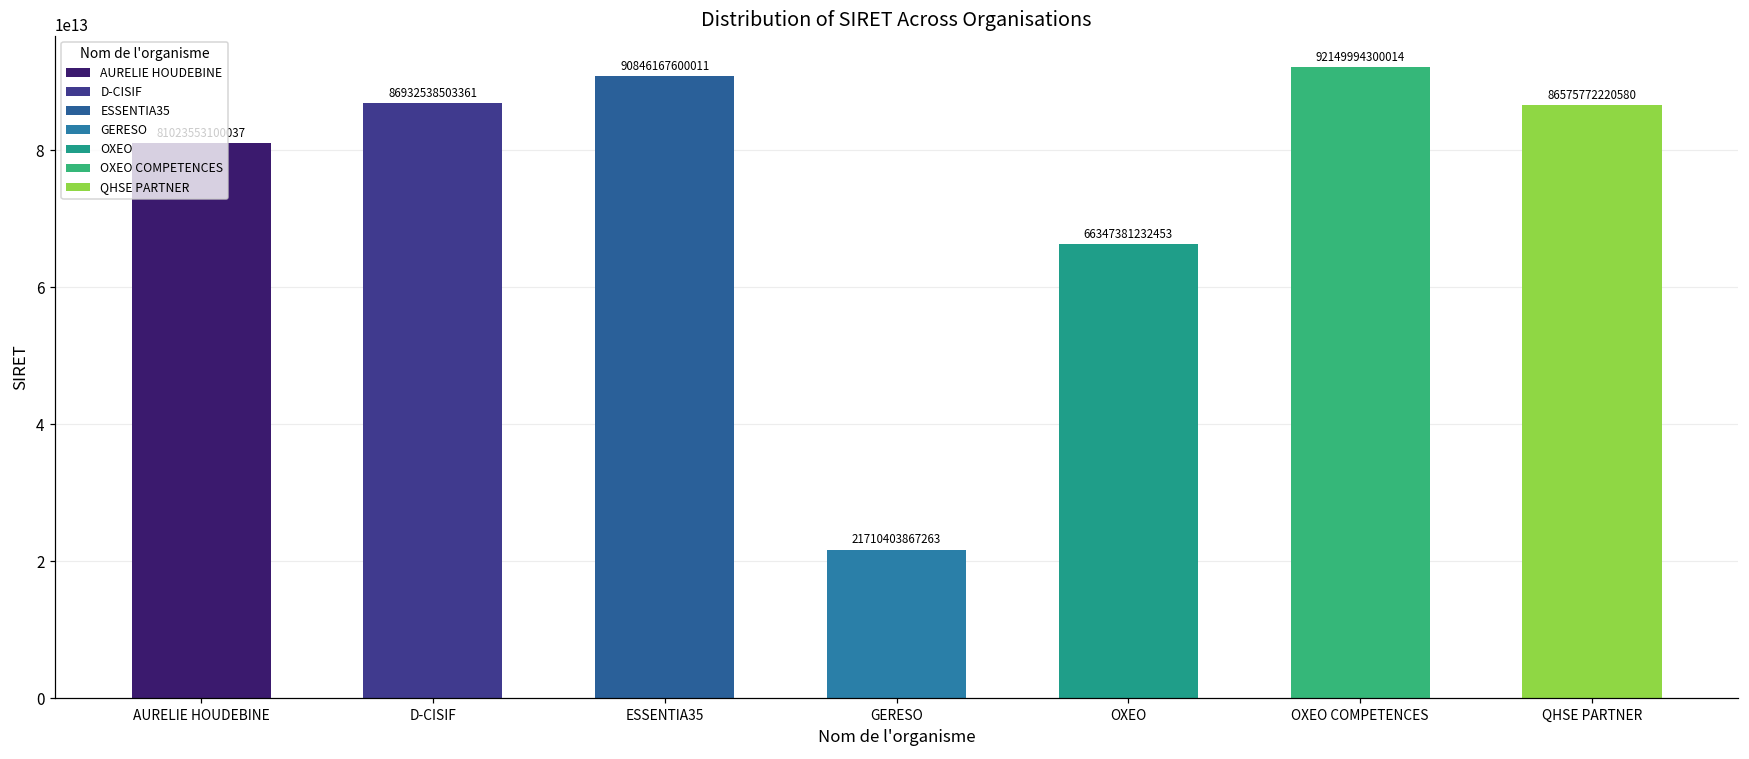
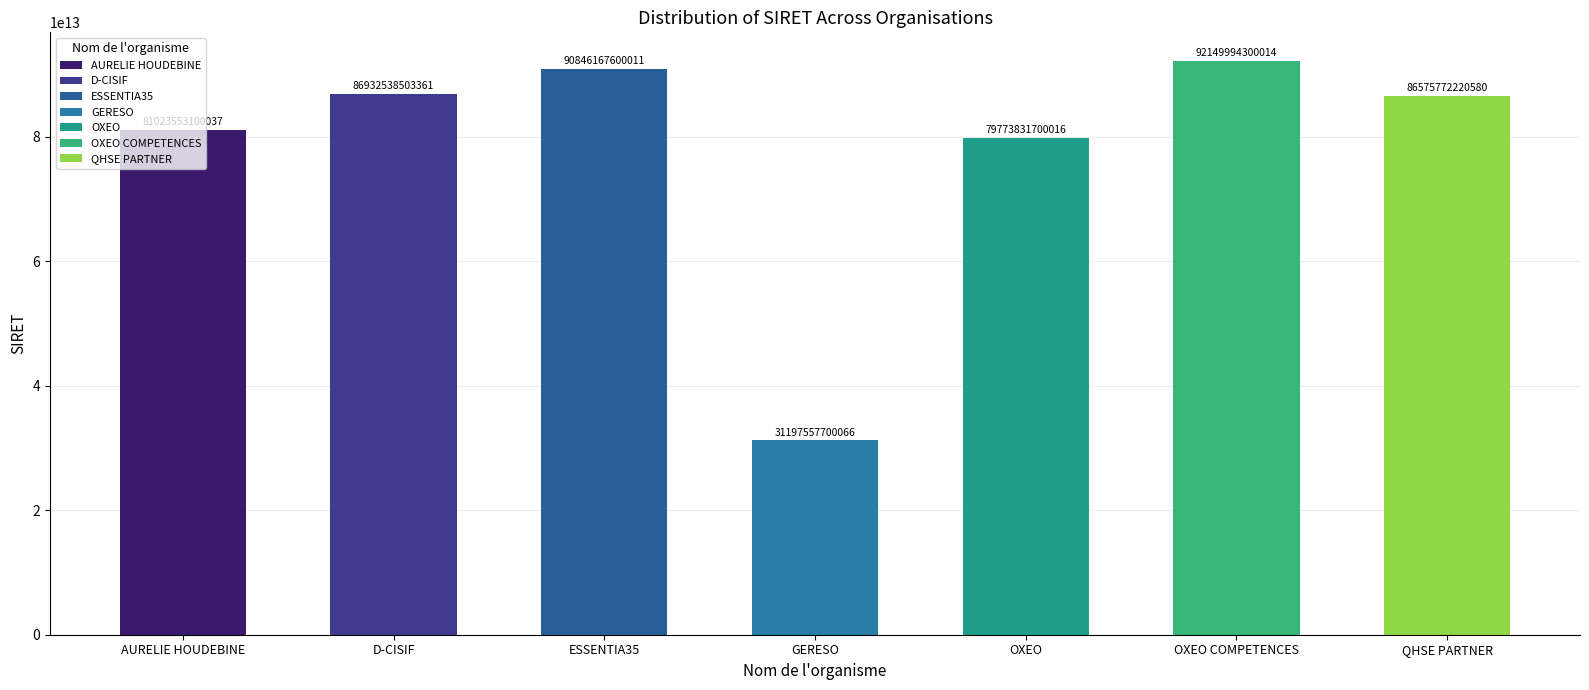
  {
    "D-CISIF": 86932538503361,
    "ESSENTIA35": 90846167600011,
-   "GERESO": 21710403867263,
-   "OXEO": 66347381232453,
+   "GERESO": 31197557700066,
+   "OXEO": 79773831700016,
    "OXEO COMPETENCES": 92149994300014,
    "QHSE PARTNER": 86575772220580
  }
